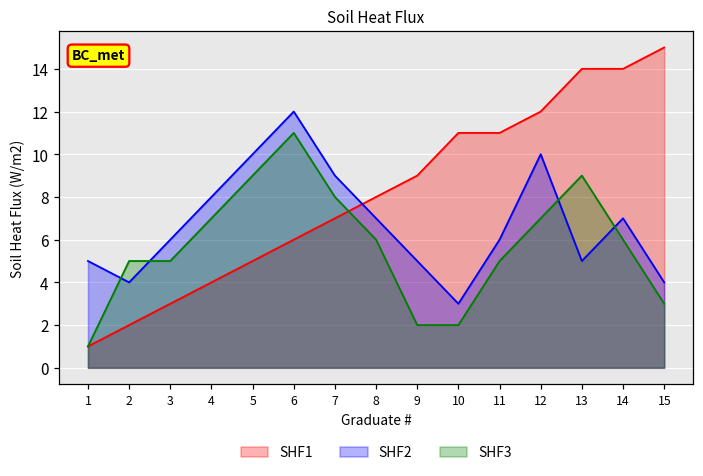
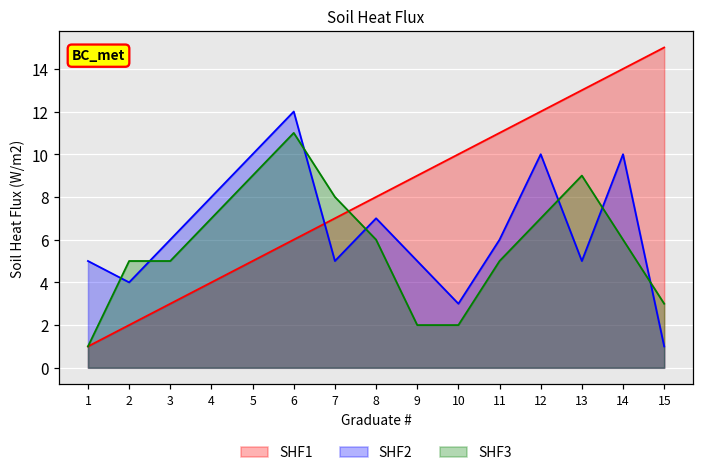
  {
    "SHF1": {
      "2": 2,
      "3": 3,
      "4": 4,
      "5": 5,
      "6": 6,
      "7": 7,
      "8": 8,
      "9": 9,
-     "10": 11,
+     "10": 10,
      "11": 11,
      "12": 12,
-     "13": 14,
+     "13": 13,
      "14": 14,
      "15": 15
    },
    "SHF2": {
      "1": 5,
      "2": 4,
      "3": 6,
      "4": 8,
      "5": 10,
      "6": 12,
-     "7": 9,
+     "7": 5,
      "8": 7,
      "9": 5,
      "10": 3,
      "11": 6,
      "12": 10,
      "13": 5,
-     "14": 7,
-     "15": 4
+     "14": 10,
+     "15": 1
    },
    "SHF3": {
      "2": 5,
      "3": 5,
      "4": 7,
      "5": 9,
      "6": 11,
      "7": 8,
      "8": 6,
      "9": 2,
      "10": 2,
      "11": 5,
      "12": 7,
      "13": 9,
      "14": 6,
      "15": 3
    }
  }
